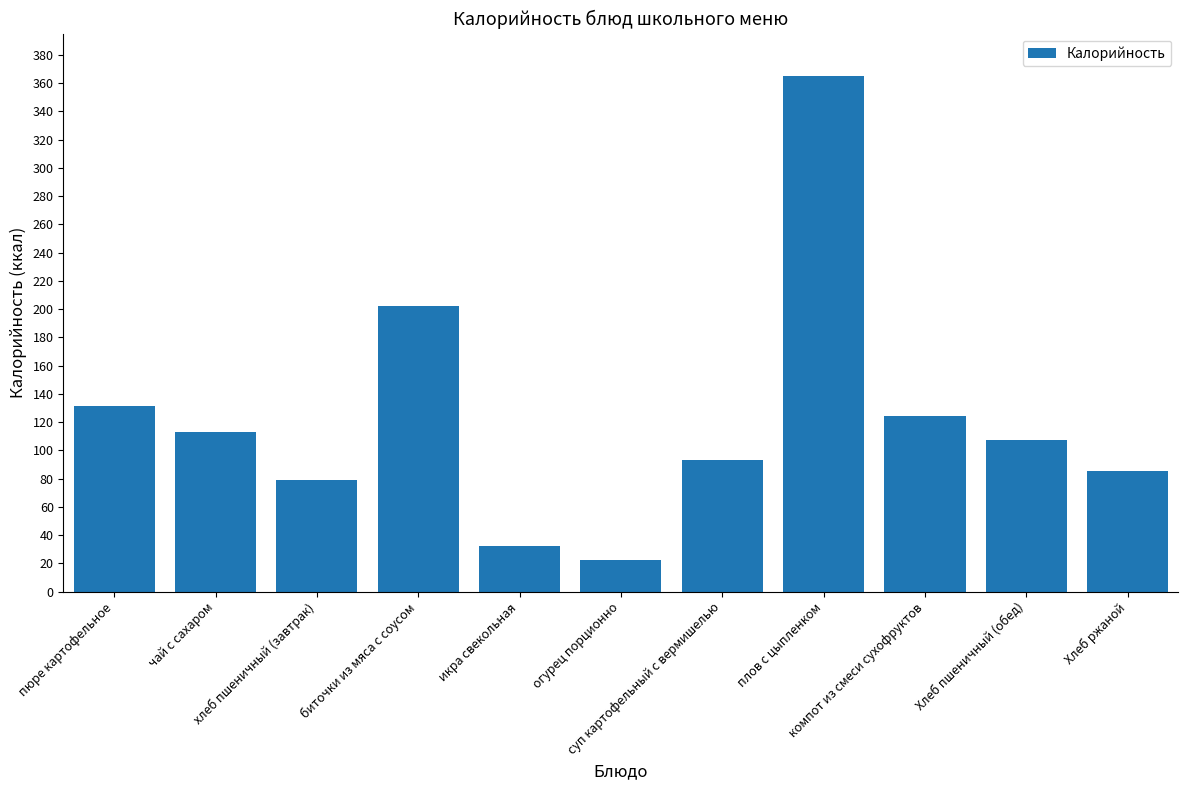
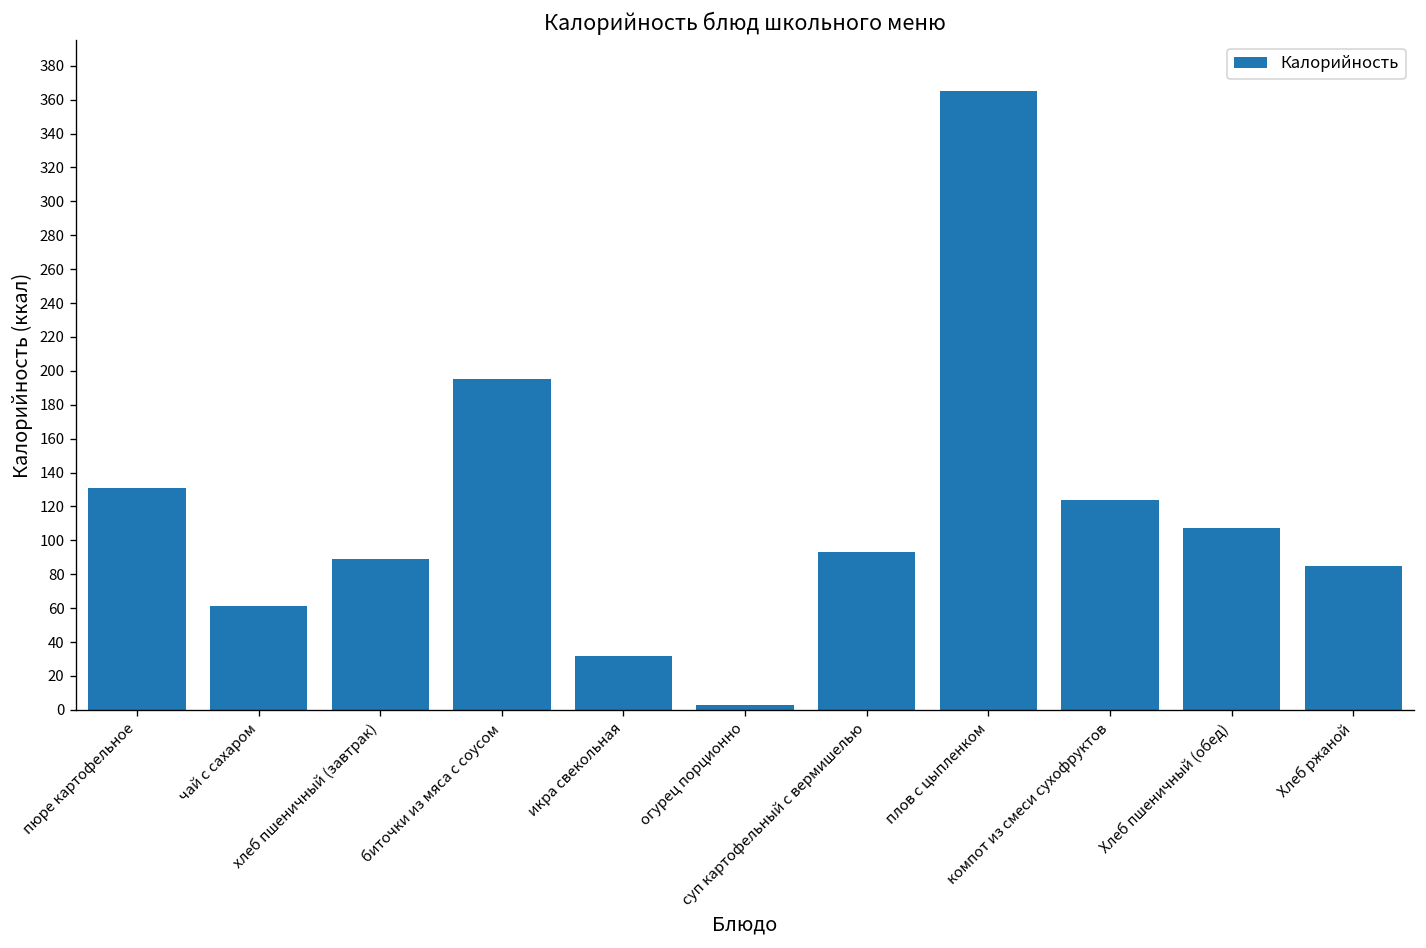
  {
    "пюре картофельное": 131,
-   "чай с сахаром": 113,
-   "хлеб пшеничный (завтрак)": 79,
-   "биточки из мяса с соусом": 202,
+   "чай с сахаром": 61,
+   "хлеб пшеничный (завтрак)": 89,
+   "биточки из мяса с соусом": 195,
    "икра свекольная": 32,
-   "огурец порционно": 22,
+   "огурец порционно": 3,
    "суп картофельный с вермишелью": 93,
    "плов с цыпленком": 365,
    "компот из смеси сухофруктов": 124,
    "Хлеб пшеничный (обед)": 107,
    "Хлеб ржаной": 85
  }
